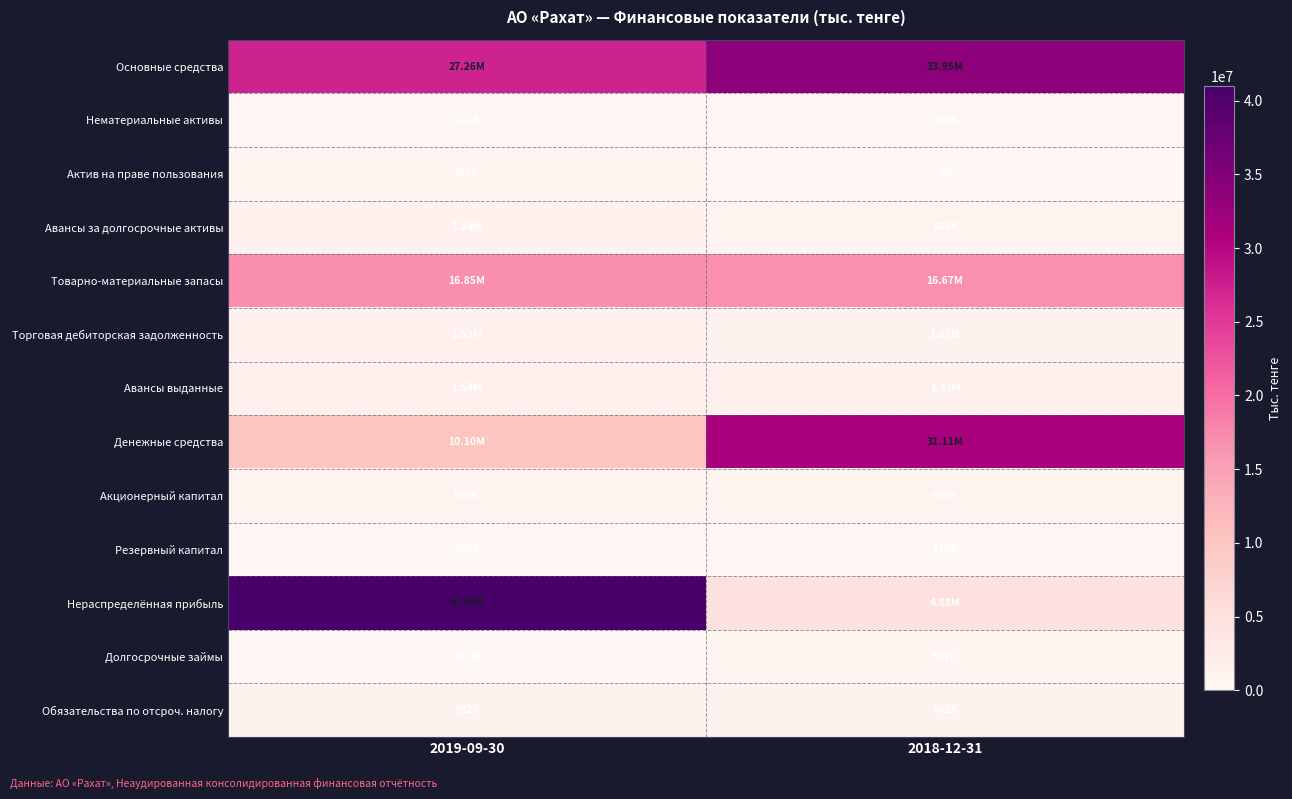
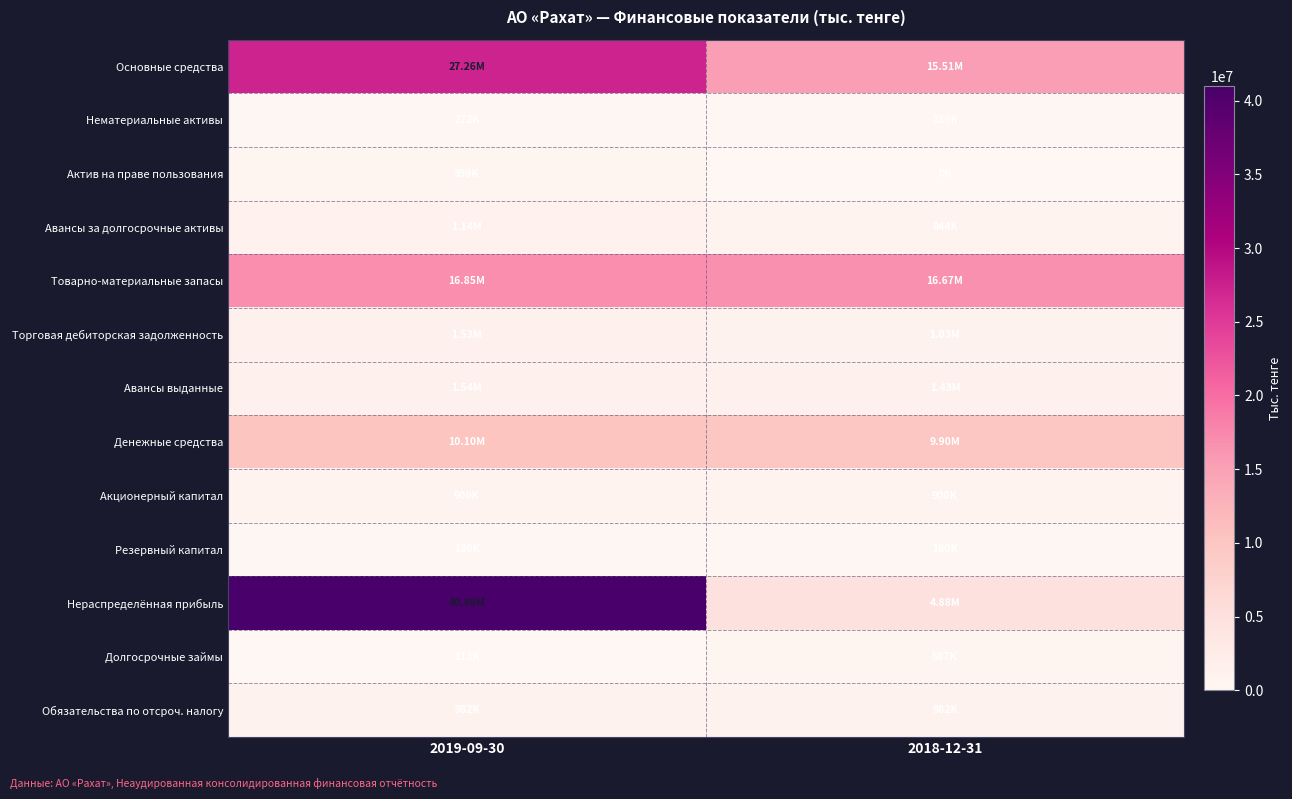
  {
    "Основные средства": {
      "2019-09-30": "27.26M",
-     "2018-12-31": "33.95M"
+     "2018-12-31": "15.51M"
    },
    "Товарно-материальные запасы": {
      "2019-09-30": "16.85M",
      "2018-12-31": "16.67M"
    },
    "Денежные средства": {
      "2019-09-30": "10.10M",
-     "2018-12-31": "31.11M"
+     "2018-12-31": "9.90M"
    },
    "Нераспределённая прибыль": {
      "2019-09-30": "40.96M"
    }
  }
